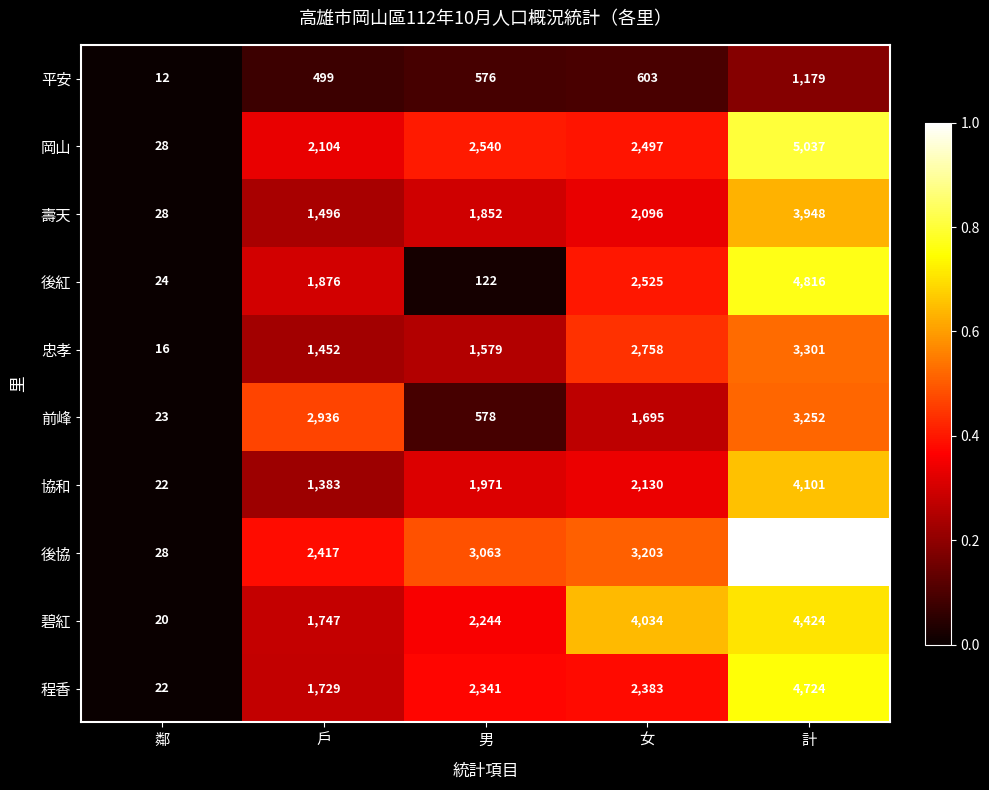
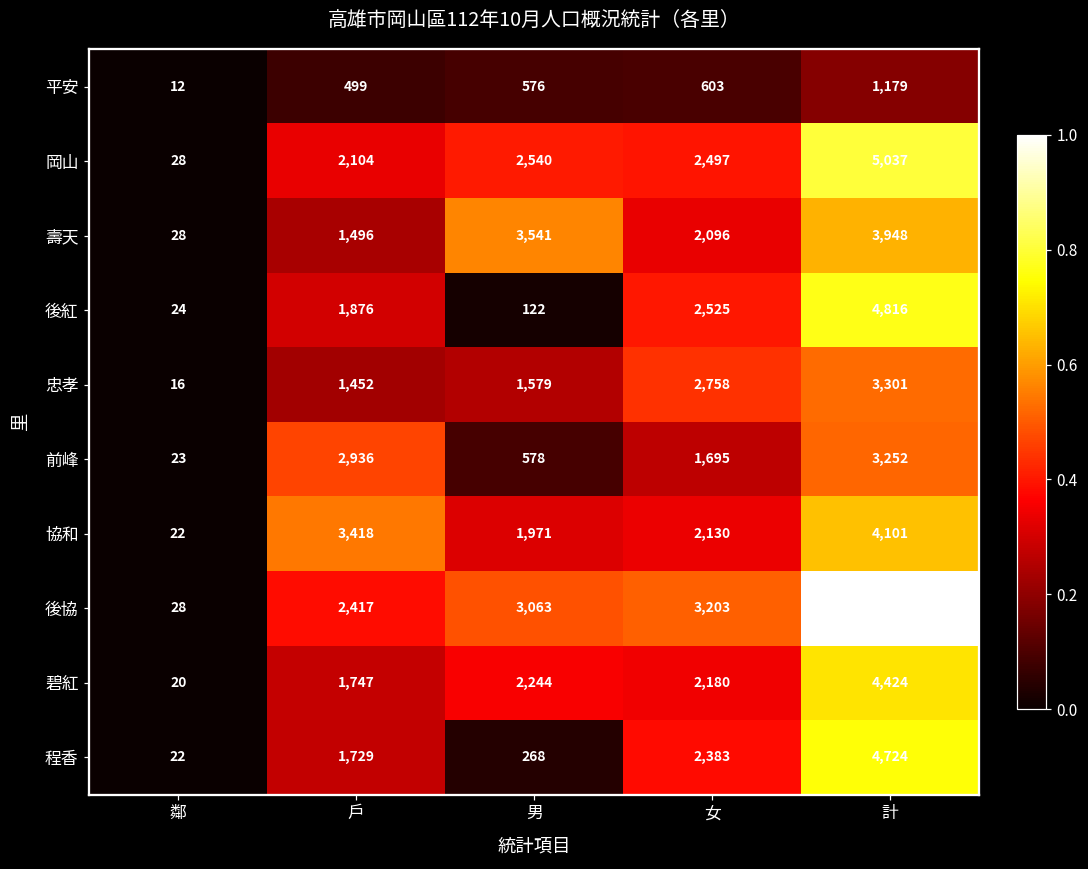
  {
    "平安": {
      "鄰": "12",
      "戶": "499",
      "男": "576",
      "女": "603",
      "計": "1,179"
    },
    "岡山": {
      "鄰": "28",
      "戶": "2,104",
      "男": "2,540",
      "女": "2,497",
      "計": "5,037"
    },
    "壽天": {
      "鄰": "28",
      "戶": "1,496",
-     "男": "1,852",
+     "男": "3,541",
      "女": "2,096",
      "計": "3,948"
    },
    "後紅": {
      "鄰": "24",
      "戶": "1,876",
      "男": "122",
      "女": "2,525",
      "計": "4,816"
    },
    "忠孝": {
      "鄰": "16",
      "戶": "1,452",
      "男": "1,579",
      "女": "2,758",
      "計": "3,301"
    },
    "前峰": {
      "鄰": "23",
      "戶": "2,936",
      "男": "578",
      "女": "1,695",
      "計": "3,252"
    },
    "協和": {
      "鄰": "22",
-     "戶": "1,383",
+     "戶": "3,418",
      "男": "1,971",
      "女": "2,130",
      "計": "4,101"
    },
    "後協": {
      "鄰": "28",
      "戶": "2,417",
      "男": "3,063",
      "女": "3,203"
    },
    "碧紅": {
      "鄰": "20",
      "戶": "1,747",
      "男": "2,244",
-     "女": "4,034",
+     "女": "2,180",
      "計": "4,424"
    },
    "程香": {
      "鄰": "22",
      "戶": "1,729",
-     "男": "2,341",
+     "男": "268",
      "女": "2,383",
      "計": "4,724"
    }
  }
